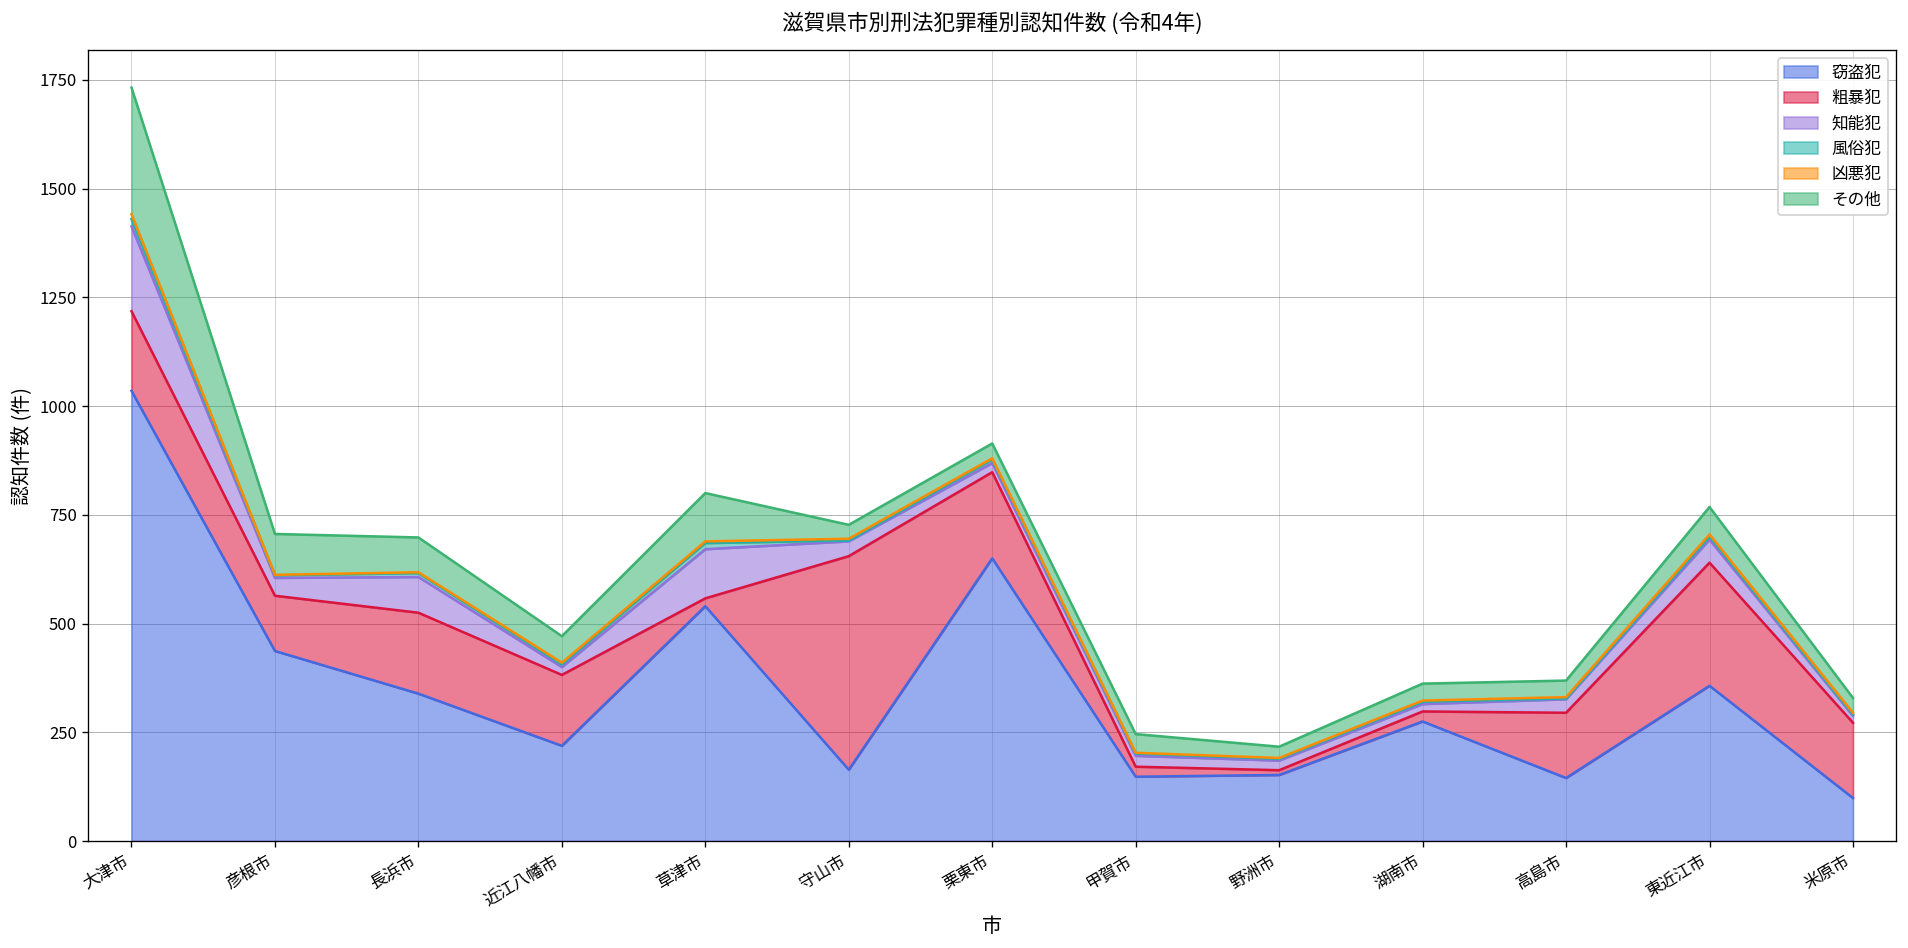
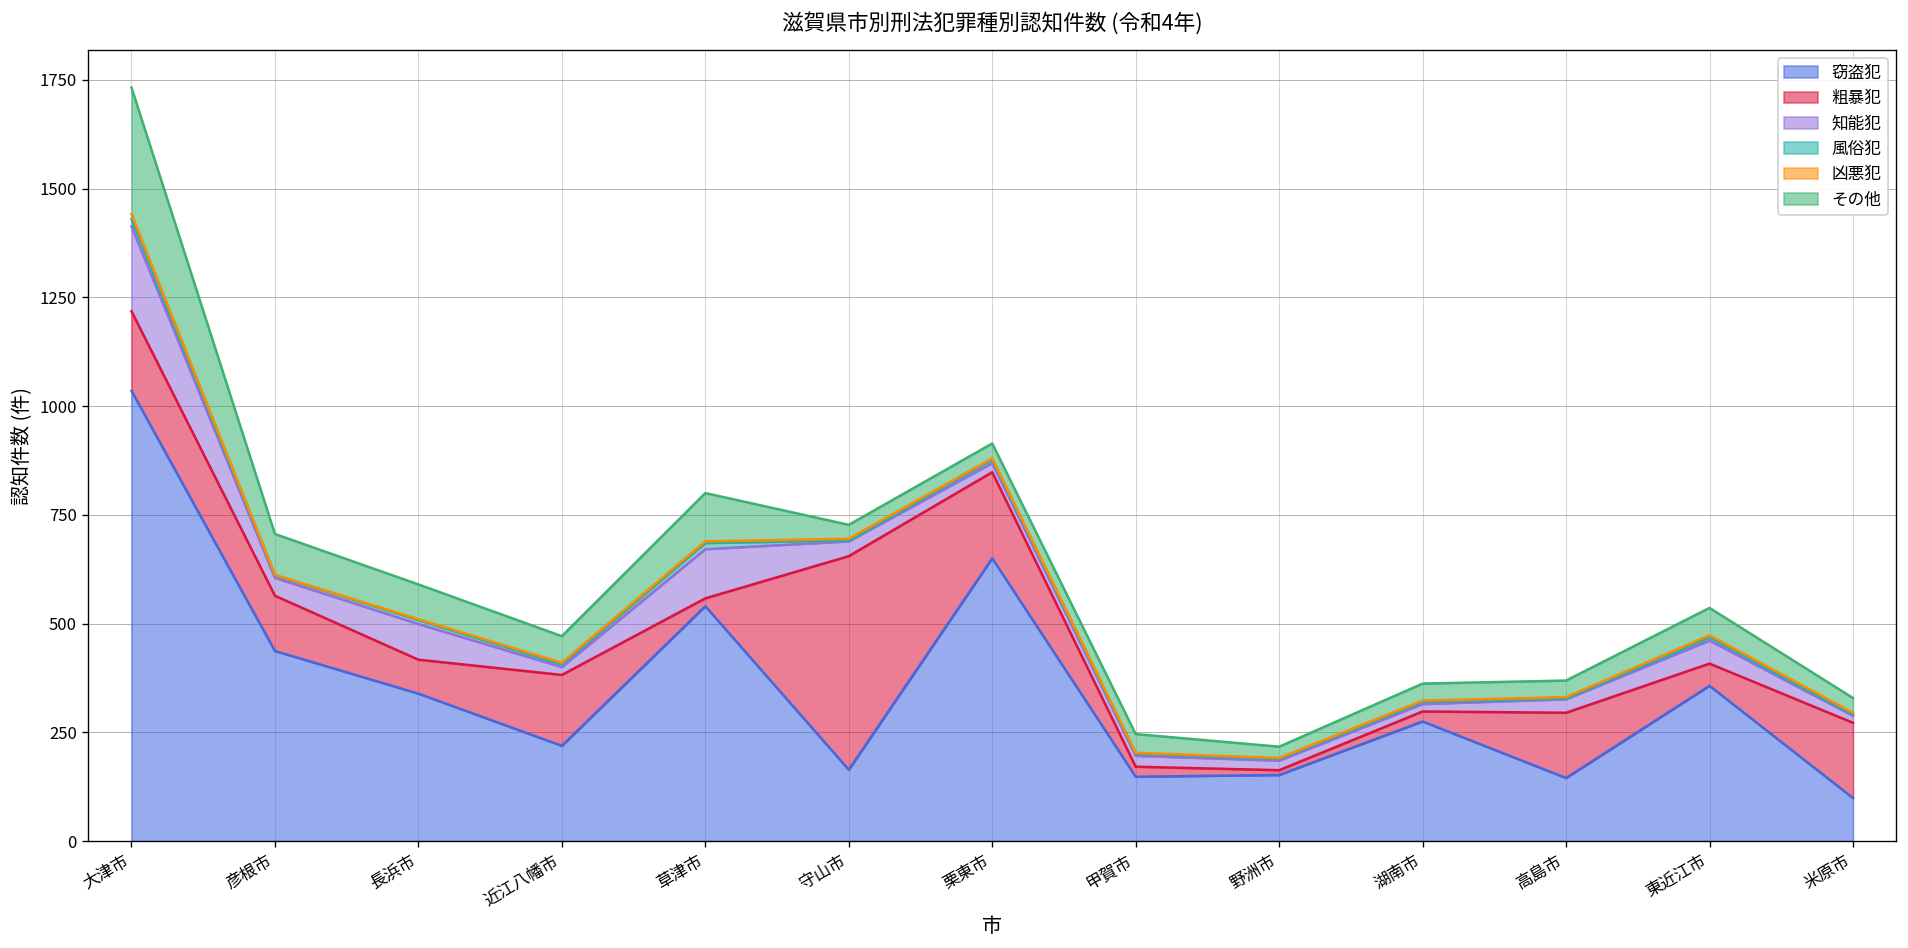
  {
    "窃盗犯": {
      "大津市": 1040,
      "彦根市": 440,
      "長浜市": 340,
      "近江八幡市": 220,
      "草津市": 540,
      "守山市": 160,
      "栗東市": 650,
      "甲賀市": 150,
      "野洲市": 150,
      "湖南市": 280,
      "高島市": 150,
      "東近江市": 360,
      "米原市": 100
    },
    "粗暴犯": {
      "大津市": 180,
      "彦根市": 130,
-     "長浜市": 190,
+     "長浜市": 80,
      "近江八幡市": 160,
      "草津市": 20,
      "守山市": 490,
      "栗東市": 200,
      "甲賀市": 20,
      "野洲市": 10,
      "湖南市": 20,
      "高島市": 150,
-     "東近江市": 280,
+     "東近江市": 50,
      "米原市": 170
    },
    "知能犯": {
      "大津市": 200,
      "長浜市": 80,
      "草津市": 110,
      "栗東市": 20,
      "東近江市": 50
    },
    "凶悪犯": {
      "大津市": 10
    }
  }
